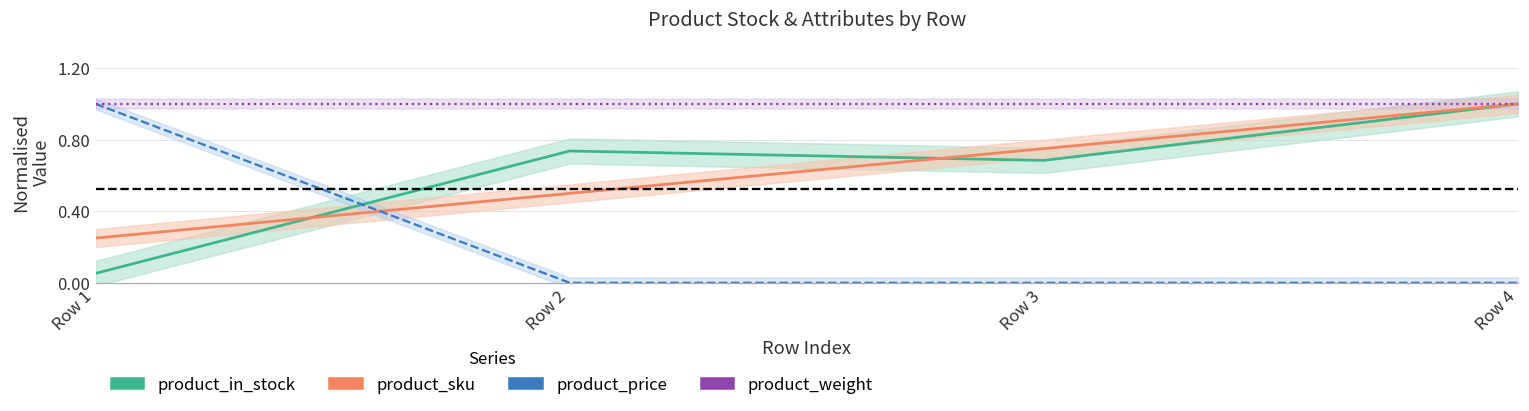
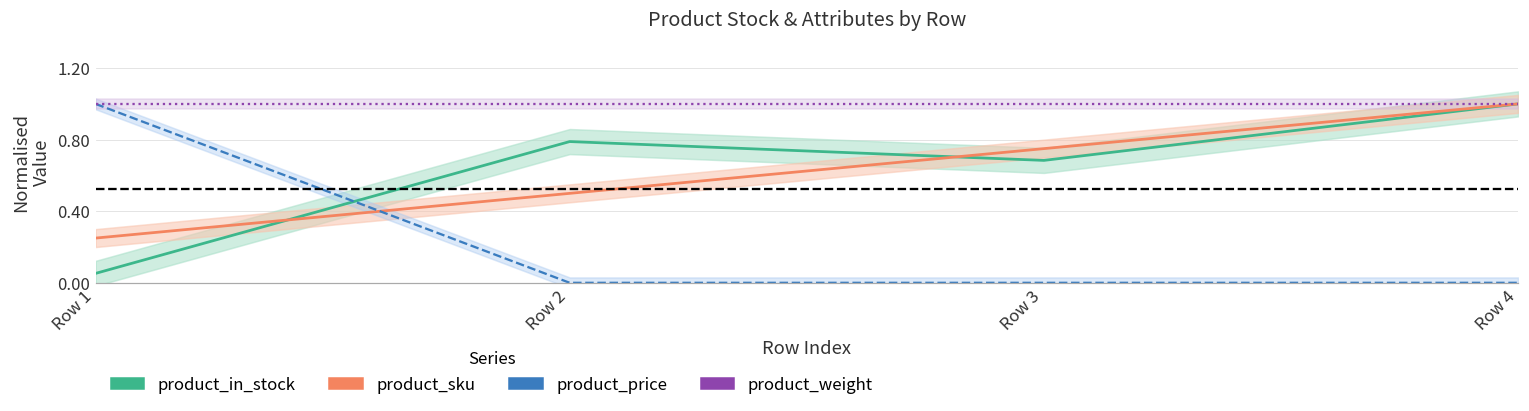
  {
    "product_in_stock": {
      "Row 1": 0.05,
-     "Row 2": 0.74,
+     "Row 2": 0.79,
      "Row 3": 0.68
    },
    "product_sku": {
      "Row 1": 0.25,
      "Row 2": 0.50
    },
    "product_price": {
      "Row 2": 0.00,
      "Row 3": 0.00,
      "Row 4": 0.00
    },
    "product_weight": {
      "Row 2": 1.00,
      "Row 3": 1.00
    }
  }
